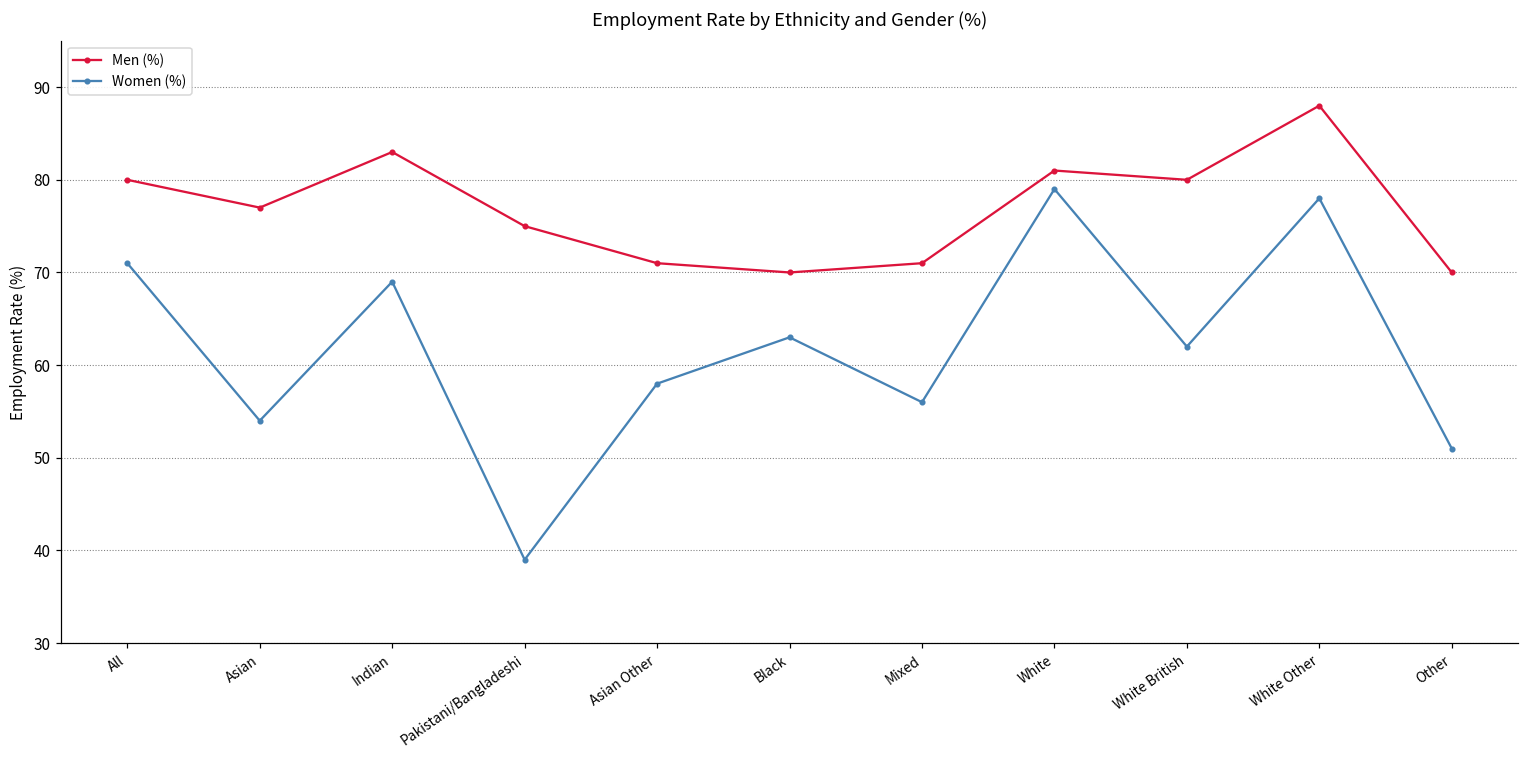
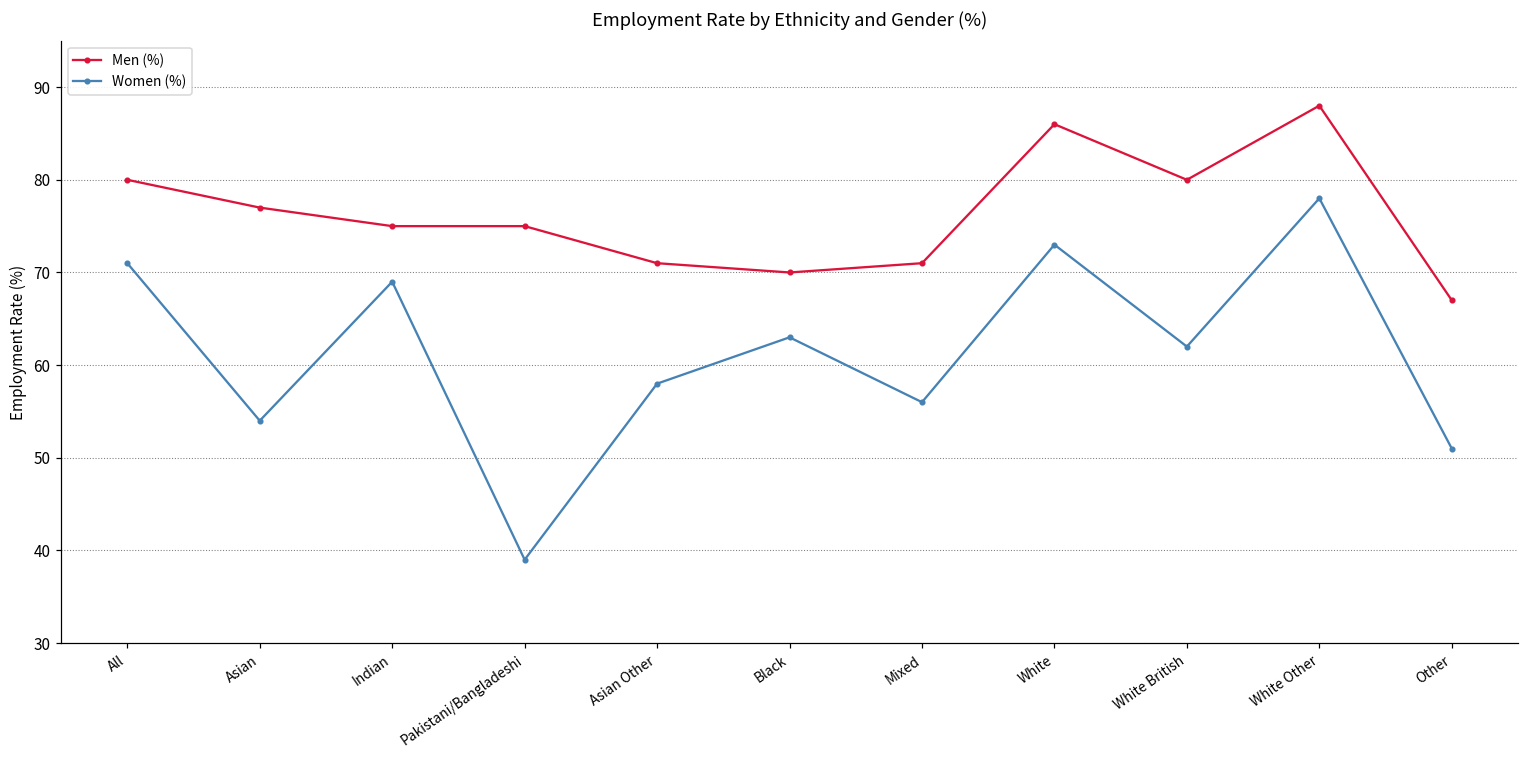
  {
    "Men (%)": {
      "All": 80,
      "Asian": 77,
-     "Indian": 83,
+     "Indian": 75,
      "Pakistani/Bangladeshi": 75,
      "Asian Other": 71,
      "Black": 70,
      "Mixed": 71,
-     "White": 81,
+     "White": 86,
      "White British": 80,
      "White Other": 88,
-     "Other": 70
+     "Other": 67
    },
    "Women (%)": {
      "All": 71,
      "Asian": 54,
      "Indian": 69,
      "Pakistani/Bangladeshi": 39,
      "Asian Other": 58,
      "Black": 63,
      "Mixed": 56,
-     "White": 79,
+     "White": 73,
      "White British": 62,
      "White Other": 78,
      "Other": 51
    }
  }
